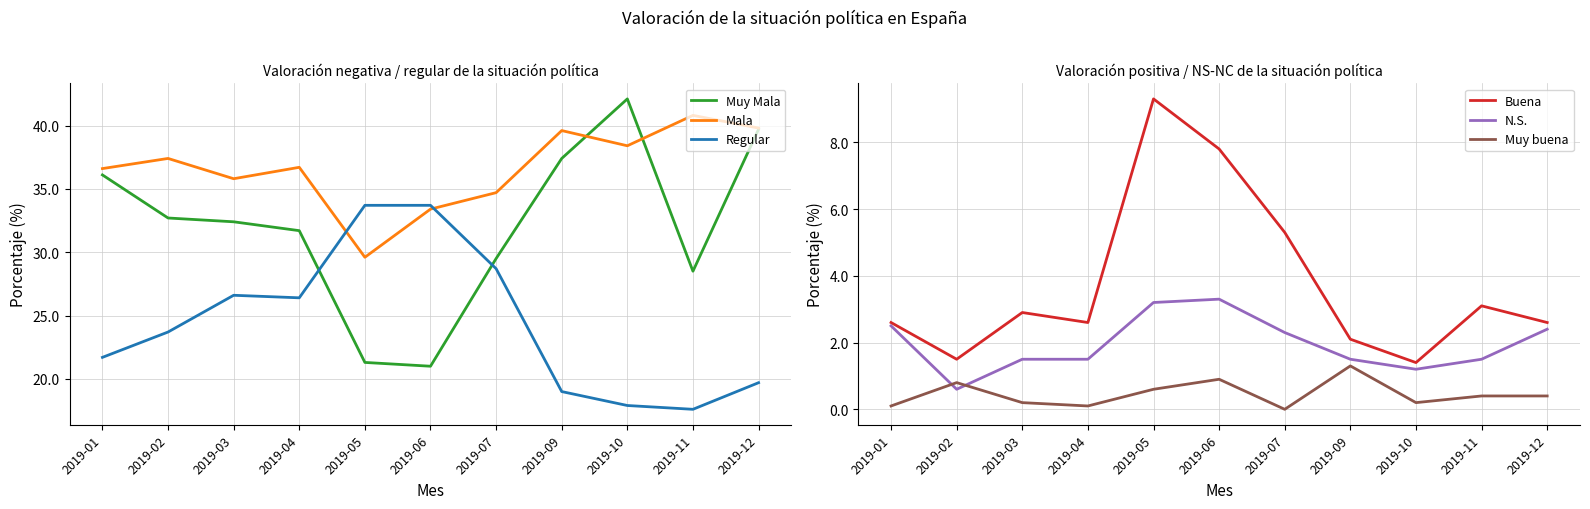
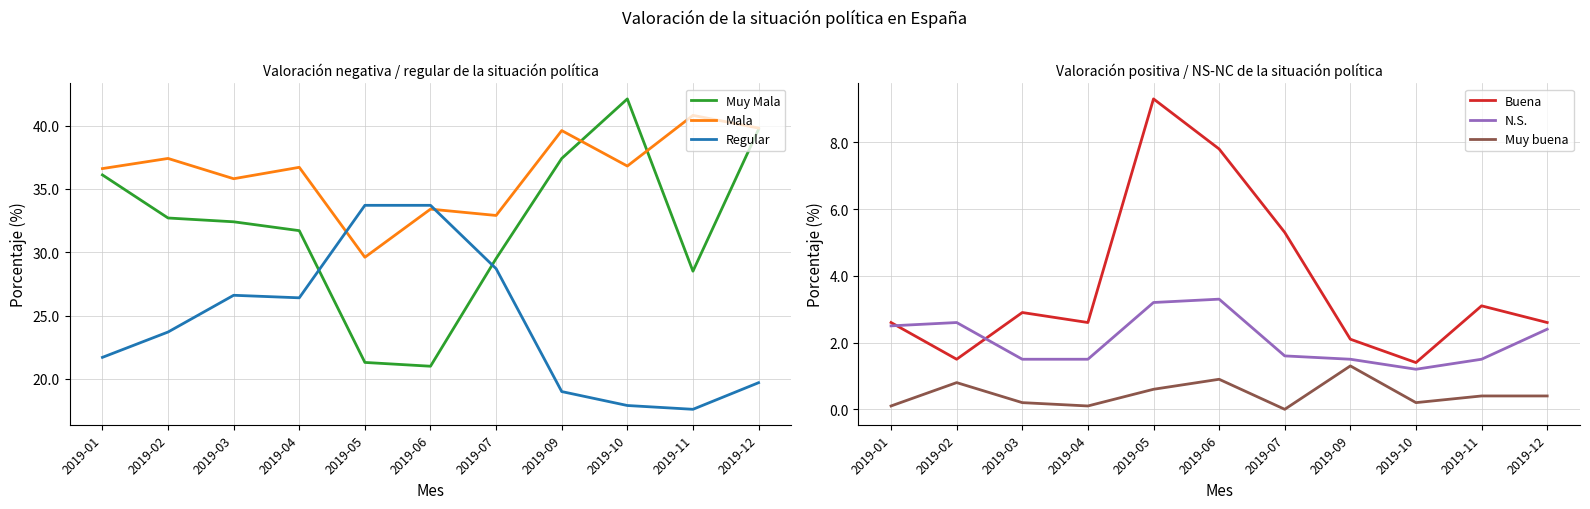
  {
    "Valoración negativa / regular de la situación política": {
      "Muy Mala": {
        "2019-01": 36.1,
        "2019-02": 32.7,
        "2019-03": 32.4,
        "2019-04": 31.7,
        "2019-05": 21.3,
        "2019-06": 21.0,
        "2019-07": 29.5,
        "2019-09": 37.4,
        "2019-10": 42.1,
        "2019-11": 28.5
      },
      "Mala": {
        "2019-01": 36.6,
        "2019-02": 37.4,
        "2019-03": 35.8,
        "2019-04": 36.7,
        "2019-05": 29.6,
        "2019-06": 33.4,
-       "2019-07": 34.7,
+       "2019-07": 32.9,
        "2019-09": 39.6,
-       "2019-10": 38.4
+       "2019-10": 36.8
      },
      "Regular": {
        "2019-01": 21.7,
        "2019-02": 23.7,
        "2019-03": 26.6,
        "2019-04": 26.4,
        "2019-05": 33.7,
        "2019-06": 33.7,
        "2019-07": 28.7,
        "2019-09": 19.0,
        "2019-10": 17.9,
        "2019-11": 17.6,
        "2019-12": 19.7
      }
    },
    "Valoración positiva / NS-NC de la situación política": {
      "Buena": {
        "2019-01": 2.6,
        "2019-02": 1.5,
        "2019-03": 2.9,
        "2019-04": 2.6,
        "2019-05": 9.3,
        "2019-06": 7.8,
        "2019-07": 5.3,
        "2019-09": 2.1,
        "2019-10": 1.4,
        "2019-11": 3.1,
        "2019-12": 2.6
      },
      "N.S.": {
        "2019-01": 2.5,
-       "2019-02": 0.6,
+       "2019-02": 2.6,
        "2019-03": 1.5,
        "2019-04": 1.5,
        "2019-05": 3.2,
        "2019-06": 3.3,
-       "2019-07": 2.3,
+       "2019-07": 1.6,
        "2019-09": 1.5,
        "2019-10": 1.2,
        "2019-11": 1.5,
        "2019-12": 2.4
      },
      "Muy buena": {
        "2019-01": 0.1,
        "2019-02": 0.8,
        "2019-03": 0.2,
        "2019-04": 0.1,
        "2019-05": 0.6,
        "2019-06": 0.9,
        "2019-07": 0.0,
        "2019-09": 1.3,
        "2019-10": 0.2,
        "2019-11": 0.4,
        "2019-12": 0.4
      }
    }
  }
